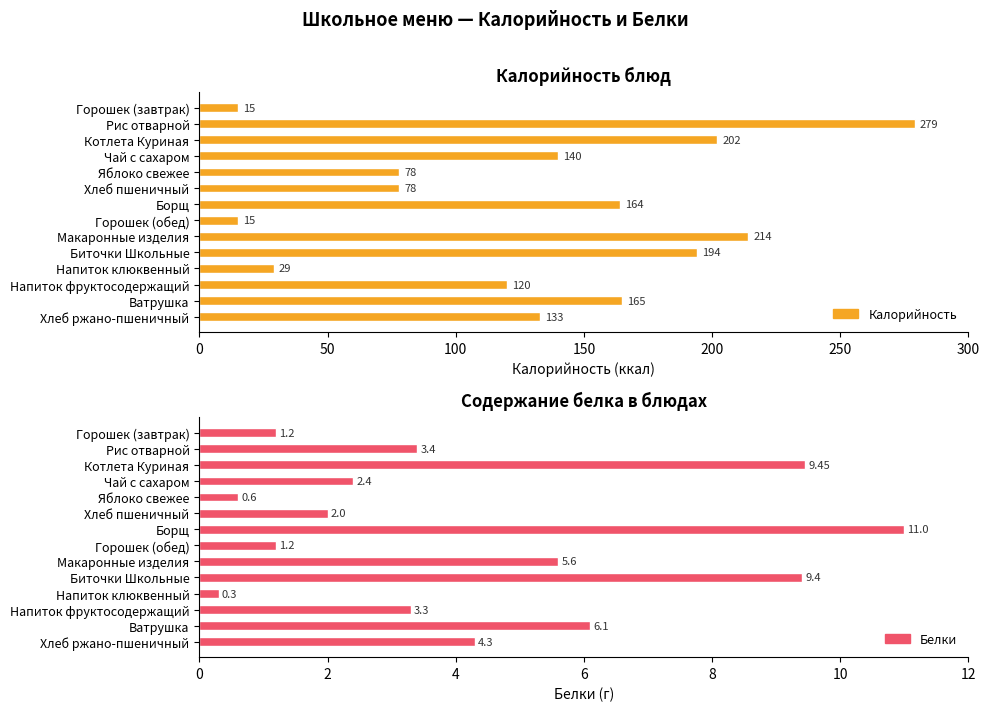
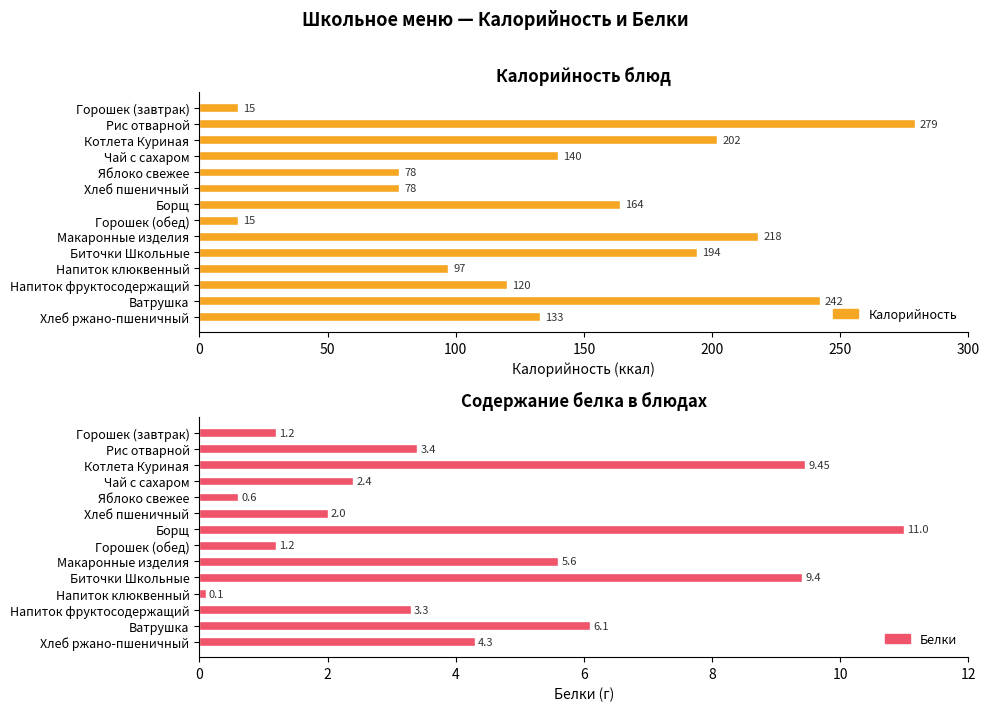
  {
    "Калорийность блюд": {
      "Горошек (завтрак)": 15,
      "Рис отварной": 279,
      "Котлета Куриная": 202,
      "Чай с сахаром": 140,
      "Яблоко свежее": 78,
      "Хлеб пшеничный": 78,
      "Борщ": 164,
      "Горошек (обед)": 15,
-     "Макаронные изделия": 214,
+     "Макаронные изделия": 218,
      "Биточки Школьные": 194,
-     "Напиток клюквенный": 29,
+     "Напиток клюквенный": 97,
      "Напиток фруктосодержащий": 120,
-     "Ватрушка": 165,
+     "Ватрушка": 242,
      "Хлеб ржано-пшеничный": 133
    },
    "Содержание белка в блюдах": {
      "Горошек (завтрак)": 1.2,
      "Рис отварной": 3.4,
      "Котлета Куриная": 9.45,
      "Чай с сахаром": 2.4,
      "Яблоко свежее": 0.6,
      "Хлеб пшеничный": 2.0,
      "Борщ": 11.0,
      "Горошек (обед)": 1.2,
      "Макаронные изделия": 5.6,
      "Биточки Школьные": 9.4,
-     "Напиток клюквенный": 0.3,
+     "Напиток клюквенный": 0.1,
      "Напиток фруктосодержащий": 3.3,
      "Ватрушка": 6.1,
      "Хлеб ржано-пшеничный": 4.3
    }
  }
